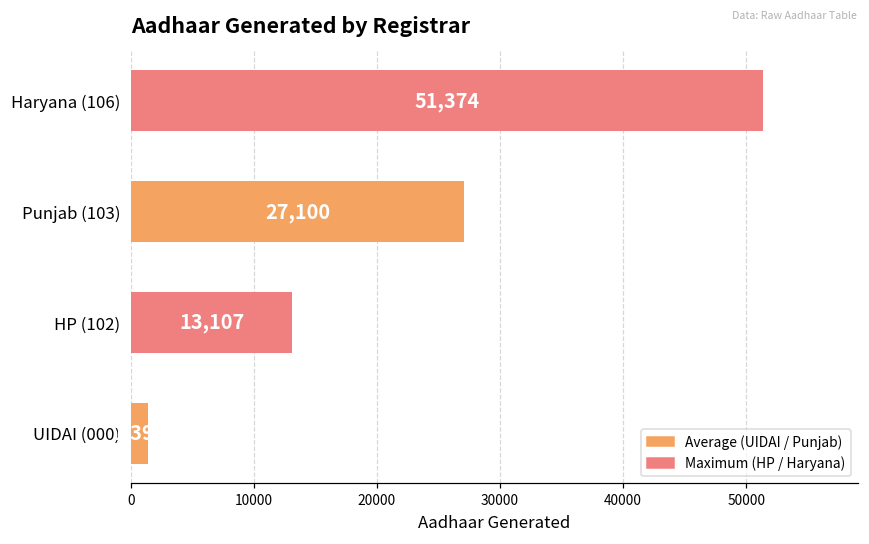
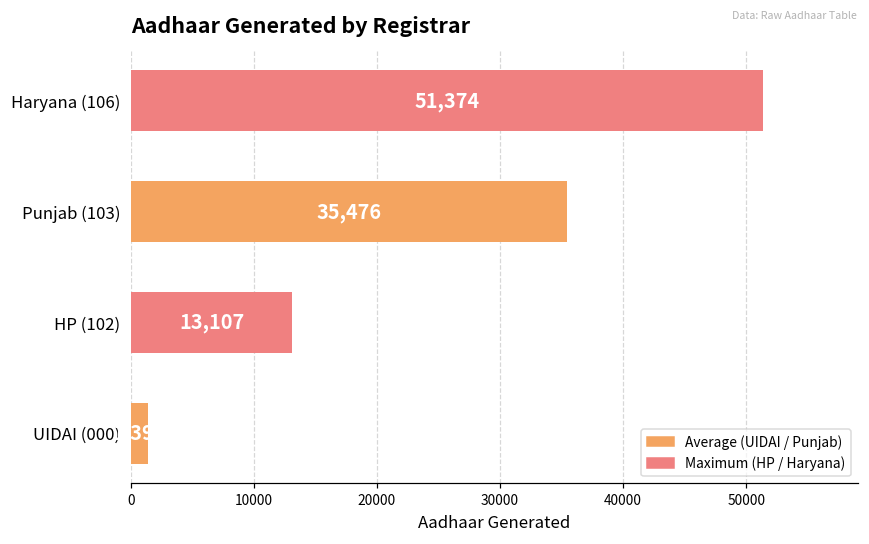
  {
    "Haryana (106)": "51,374",
-   "Punjab (103)": "27,100",
+   "Punjab (103)": "35,476",
    "HP (102)": "13,107"
  }
